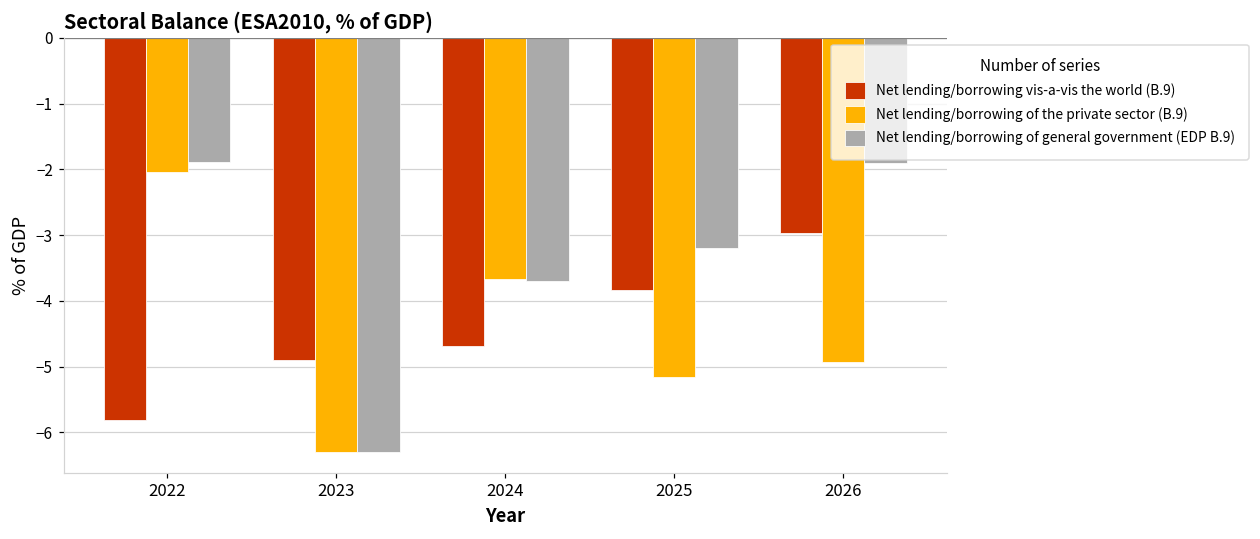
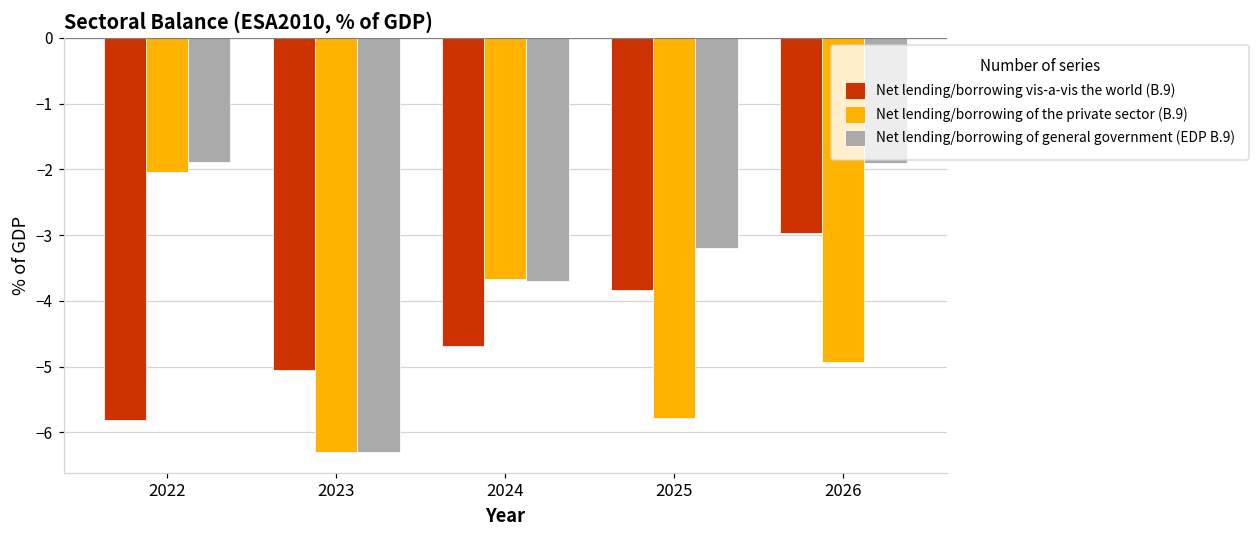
  {
    "Net lending/borrowing vis-a-vis the world (B.9)": {
      "2022": -5.8,
-     "2023": -4.9,
+     "2023": -5.1,
      "2024": -4.7,
      "2025": -3.8,
      "2026": -3.0
    },
    "Net lending/borrowing of the private sector (B.9)": {
      "2022": -2.0,
      "2023": -6.3,
      "2024": -3.7,
-     "2025": -5.2,
+     "2025": -5.8,
      "2026": -4.9
    },
    "Net lending/borrowing of general government (EDP B.9)": {
      "2022": -1.9,
      "2023": -6.3,
      "2024": -3.7,
      "2025": -3.2,
      "2026": -1.9
    }
  }
